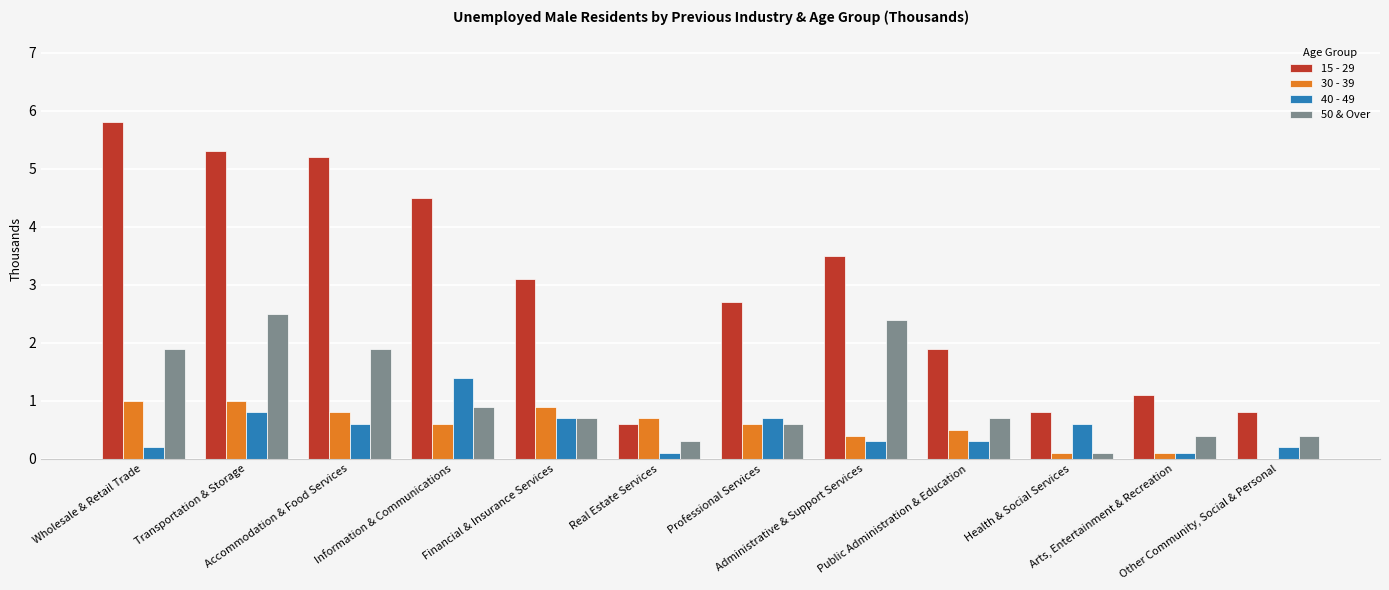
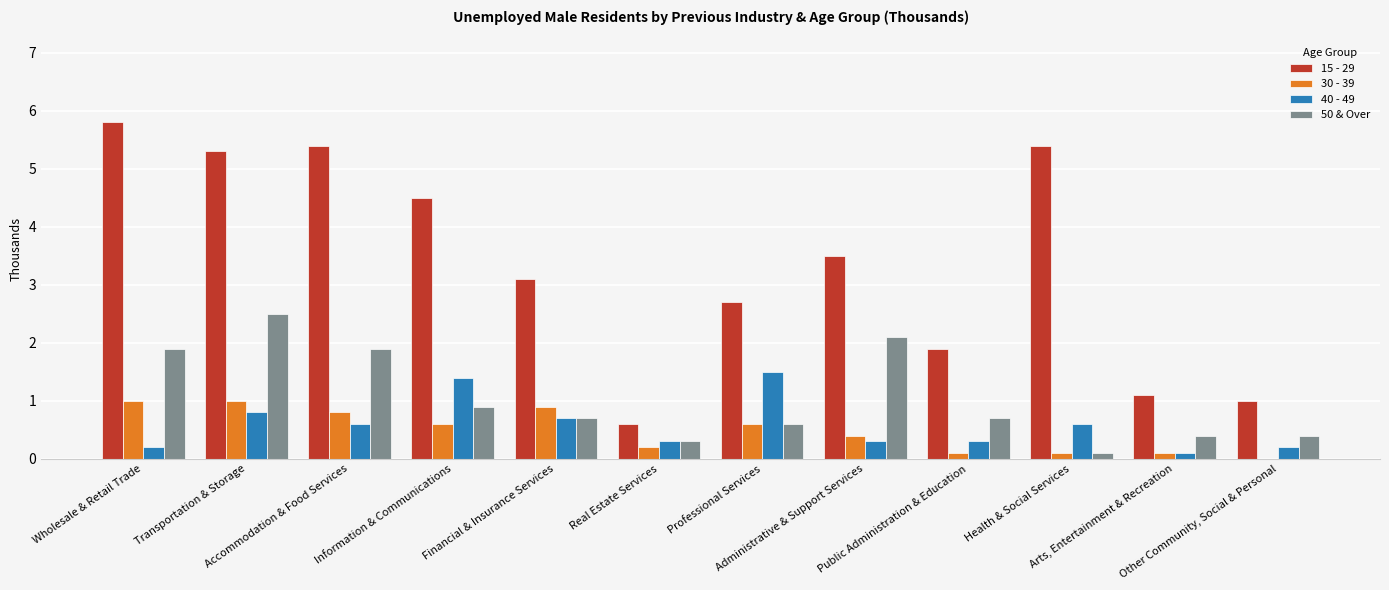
  {
    "15 - 29": {
      "Wholesale & Retail Trade": 5.8,
      "Transportation & Storage": 5.3,
-     "Accommodation & Food Services": 5.2,
+     "Accommodation & Food Services": 5.4,
      "Information & Communications": 4.5,
      "Financial & Insurance Services": 3.1,
      "Real Estate Services": 0.6,
      "Professional Services": 2.7,
      "Administrative & Support Services": 3.5,
      "Public Administration & Education": 1.9,
-     "Health & Social Services": 0.8,
+     "Health & Social Services": 5.4,
      "Arts, Entertainment & Recreation": 1.1,
-     "Other Community, Social & Personal": 0.8
+     "Other Community, Social & Personal": 1.0
    },
    "30 - 39": {
      "Wholesale & Retail Trade": 1.0,
      "Transportation & Storage": 1.0,
      "Accommodation & Food Services": 0.8,
      "Information & Communications": 0.6,
      "Financial & Insurance Services": 0.9,
-     "Real Estate Services": 0.7,
+     "Real Estate Services": 0.2,
      "Professional Services": 0.6,
      "Administrative & Support Services": 0.4,
-     "Public Administration & Education": 0.5,
+     "Public Administration & Education": 0.1,
      "Health & Social Services": 0.1,
      "Arts, Entertainment & Recreation": 0.1,
      "Other Community, Social & Personal": 0.0
    },
    "40 - 49": {
      "Wholesale & Retail Trade": 0.2,
      "Transportation & Storage": 0.8,
      "Accommodation & Food Services": 0.6,
      "Information & Communications": 1.4,
      "Financial & Insurance Services": 0.7,
-     "Real Estate Services": 0.1,
-     "Professional Services": 0.7,
+     "Real Estate Services": 0.3,
+     "Professional Services": 1.5,
      "Administrative & Support Services": 0.3,
      "Public Administration & Education": 0.3,
      "Health & Social Services": 0.6,
      "Arts, Entertainment & Recreation": 0.1,
      "Other Community, Social & Personal": 0.2
    },
    "50 & Over": {
      "Wholesale & Retail Trade": 1.9,
      "Transportation & Storage": 2.5,
      "Accommodation & Food Services": 1.9,
      "Information & Communications": 0.9,
      "Financial & Insurance Services": 0.7,
      "Real Estate Services": 0.3,
      "Professional Services": 0.6,
-     "Administrative & Support Services": 2.4,
+     "Administrative & Support Services": 2.1,
      "Public Administration & Education": 0.7,
      "Health & Social Services": 0.1,
      "Arts, Entertainment & Recreation": 0.4,
      "Other Community, Social & Personal": 0.4
    }
  }
